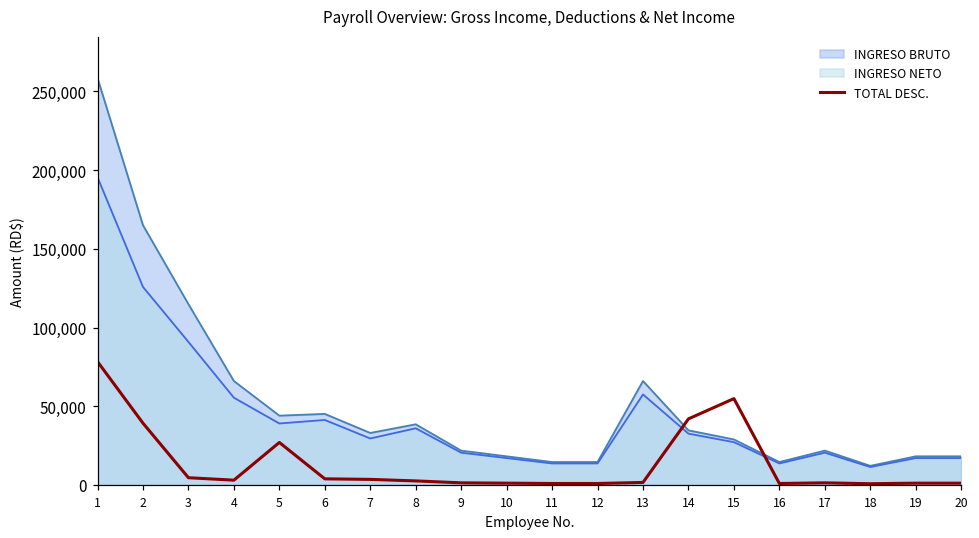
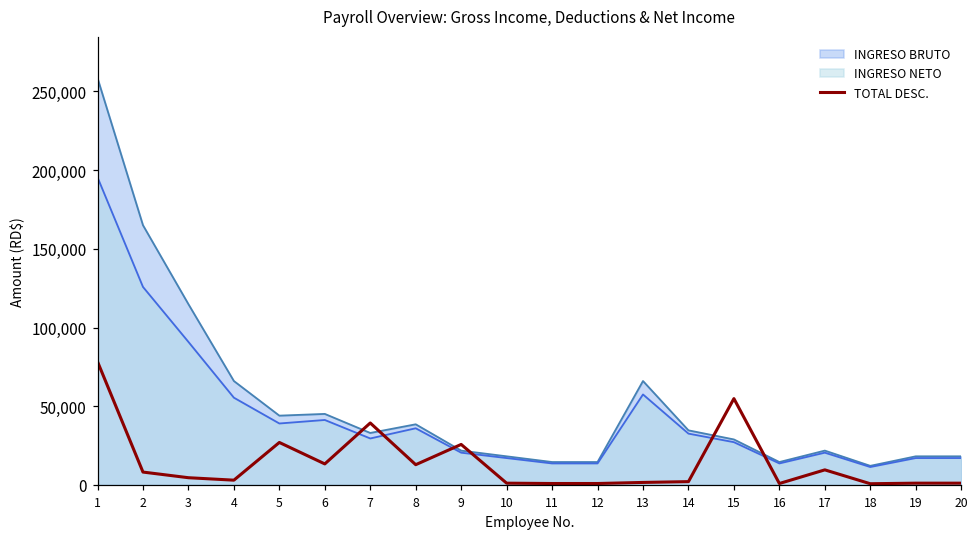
  {
    "TOTAL DESC.": {
      "1": "78,000",
-     "2": "39,000",
+     "2": "8,000",
      "3": "5,000",
      "4": "3,000",
      "5": "27,000",
-     "6": "4,000",
-     "7": "4,000",
-     "8": "3,000",
-     "9": "1,000",
+     "6": "13,000",
+     "7": "39,000",
+     "8": "13,000",
+     "9": "26,000",
      "10": "1,000",
      "11": "1,000",
      "12": "1,000",
      "13": "2,000",
-     "14": "42,000",
+     "14": "2,000",
      "15": "55,000",
      "16": "1,000",
-     "17": "1,000",
+     "17": "10,000",
      "18": "1,000",
      "19": "1,000",
      "20": "1,000"
    }
  }
